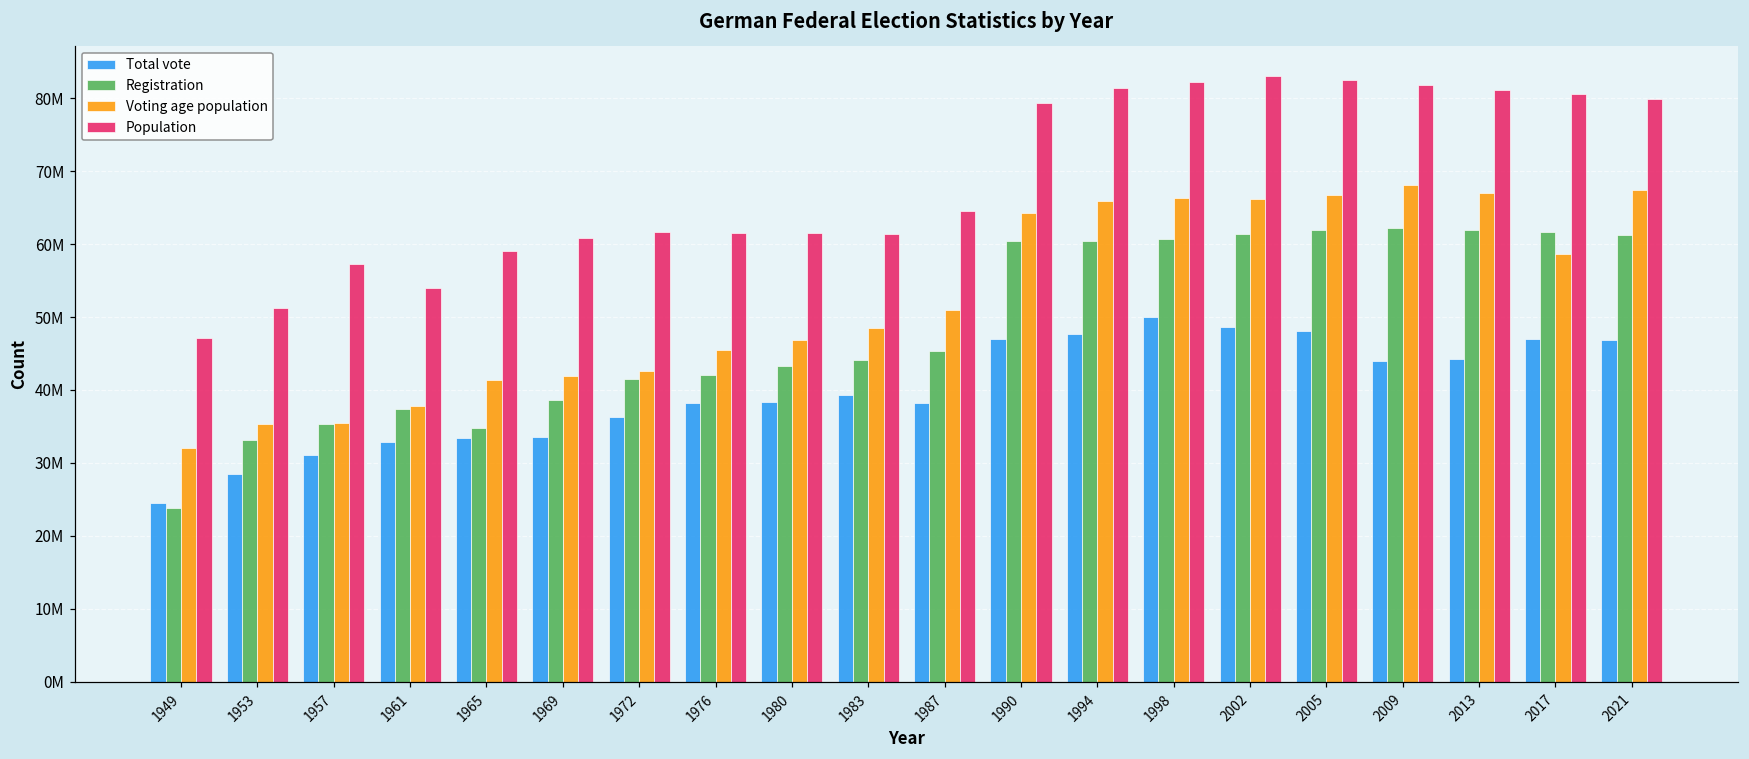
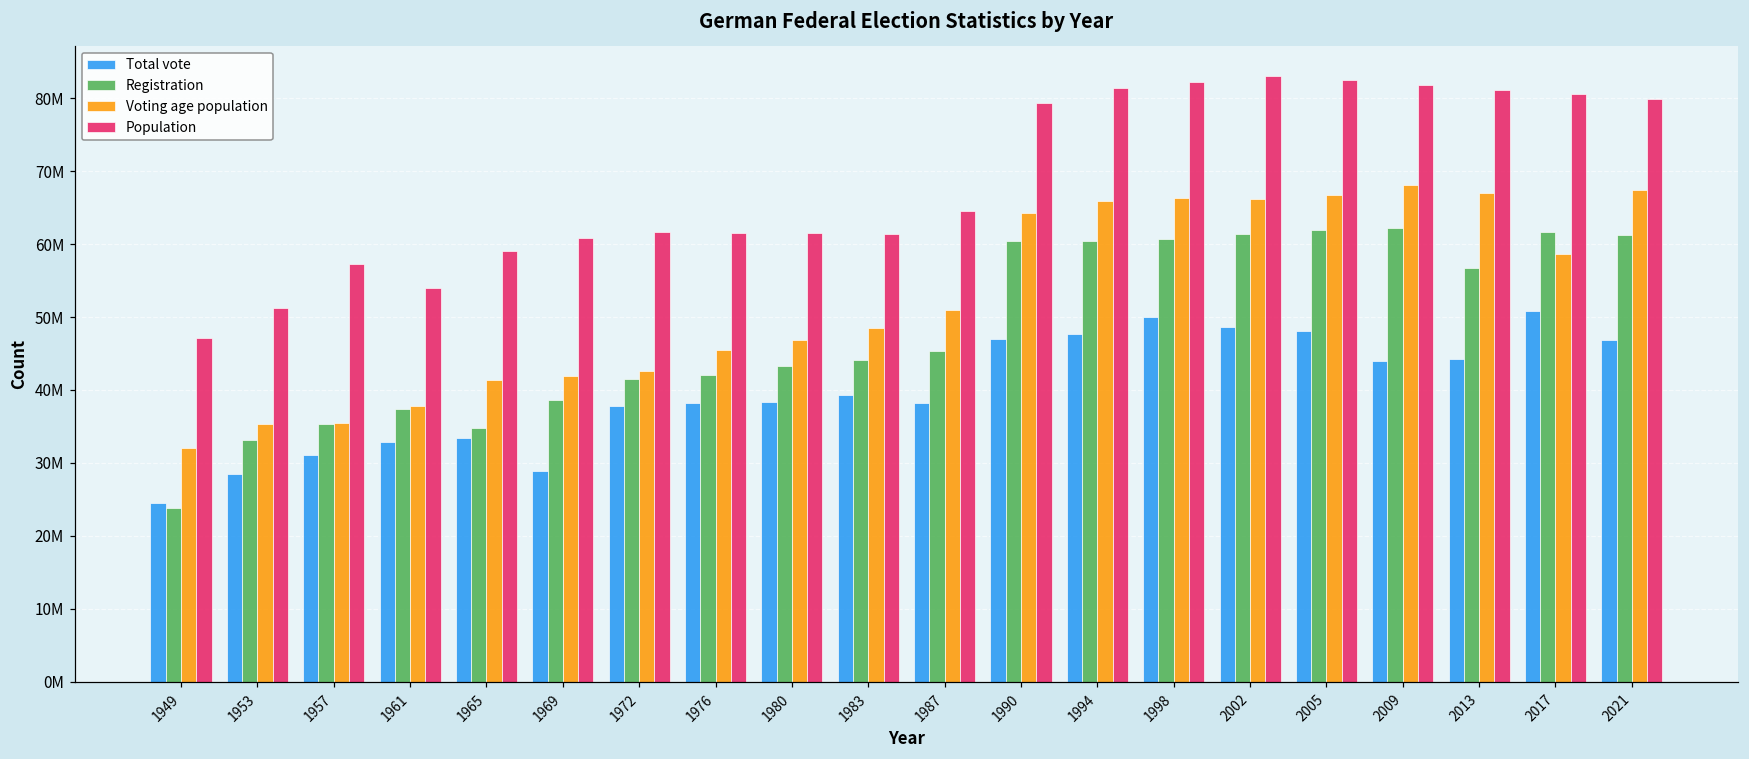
  {
    "Total vote": {
      "1949": 24000000,
      "1953": 28000000,
      "1957": 31000000,
      "1961": 33000000,
      "1965": 33000000,
-     "1969": 34000000,
-     "1972": 36000000,
+     "1969": 29000000,
+     "1972": 38000000,
      "1976": 38000000,
      "1980": 38000000,
      "1983": 39000000,
      "1987": 38000000,
      "1990": 47000000,
      "1994": 48000000,
      "1998": 50000000,
      "2002": 49000000,
      "2005": 48000000,
      "2009": 44000000,
      "2013": 44000000,
-     "2017": 47000000,
+     "2017": 51000000,
      "2021": 47000000
    },
    "Registration": {
      "1949": 24000000,
      "1953": 33000000,
      "1957": 35000000,
      "1961": 37000000,
      "1965": 35000000,
      "1969": 39000000,
      "1972": 41000000,
      "1976": 42000000,
      "1980": 43000000,
      "1983": 44000000,
      "1987": 45000000,
      "1990": 60000000,
      "1994": 60000000,
      "1998": 61000000,
      "2002": 61000000,
      "2005": 62000000,
      "2009": 62000000,
-     "2013": 62000000,
+     "2013": 57000000,
      "2017": 62000000,
      "2021": 61000000
    },
    "Voting age population": {
      "1949": 32000000,
      "1953": 35000000,
      "1957": 35000000,
      "1961": 38000000,
      "1965": 41000000,
      "1969": 42000000,
      "1972": 43000000,
      "1976": 46000000,
      "1980": 47000000,
      "1983": 49000000,
      "1987": 51000000,
      "1990": 64000000,
      "1994": 66000000,
      "1998": 66000000,
      "2002": 66000000,
      "2005": 67000000,
      "2009": 68000000,
      "2013": 67000000,
      "2017": 59000000,
      "2021": 67000000
    },
    "Population": {
      "1949": 47000000,
      "1953": 51000000,
      "1957": 57000000,
      "1961": 54000000,
      "1965": 59000000,
      "1969": 61000000,
      "1972": 62000000,
      "1976": 62000000,
      "1980": 62000000,
      "1983": 61000000,
      "1987": 64000000,
      "1990": 79000000,
      "1994": 81000000,
      "1998": 82000000,
      "2002": 83000000,
      "2005": 82000000,
      "2009": 82000000,
      "2013": 81000000,
      "2017": 81000000,
      "2021": 80000000
    }
  }
